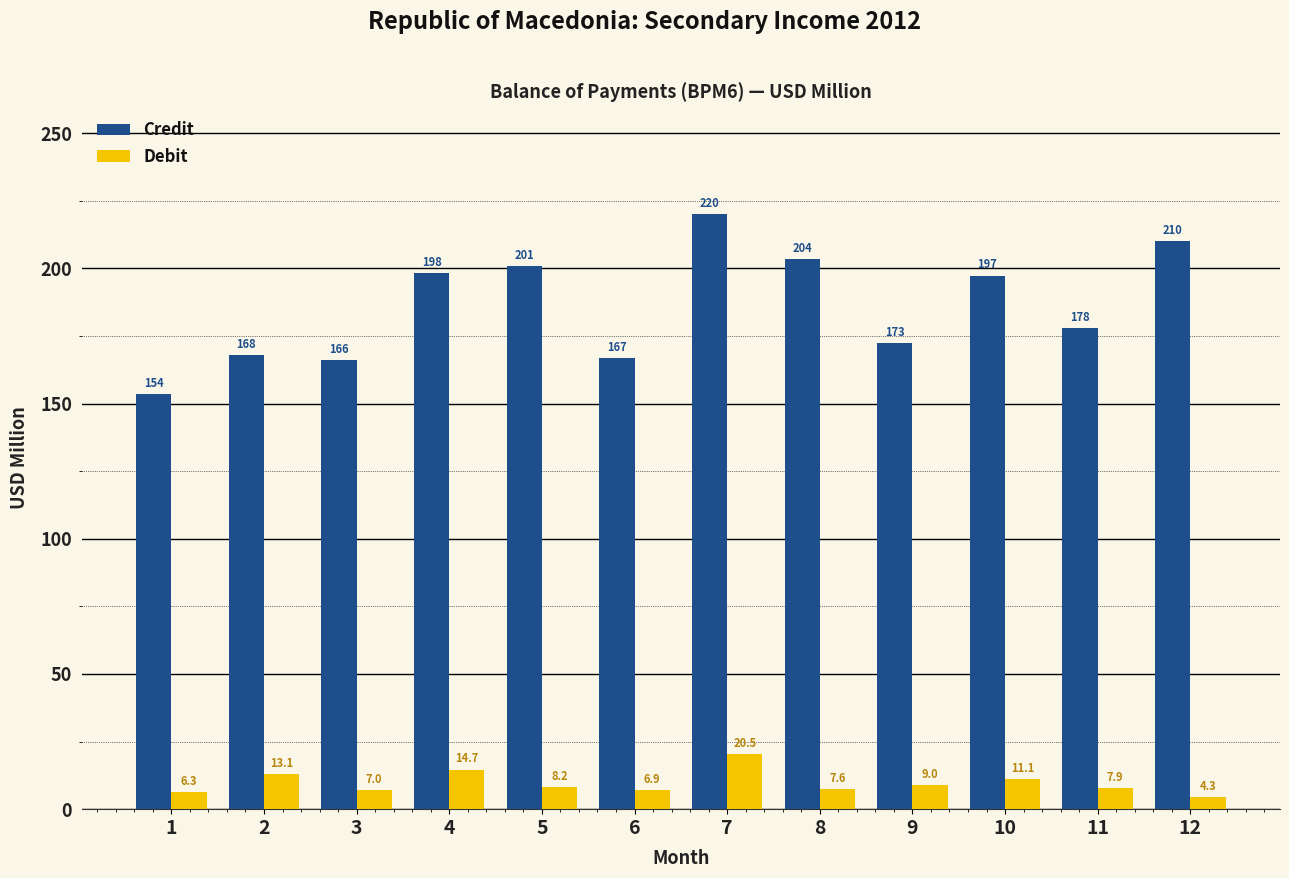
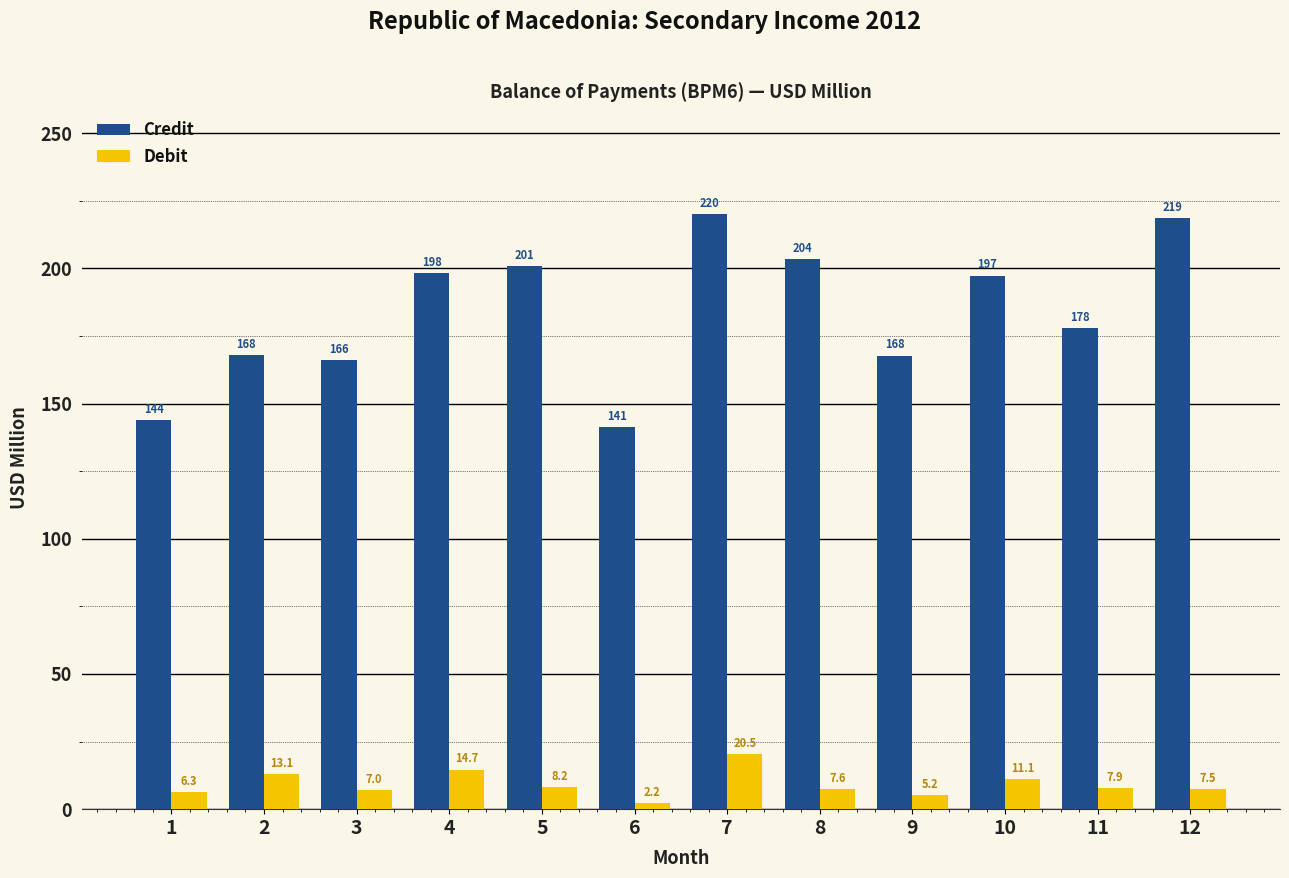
  {
    "Credit": {
-     "1": 154,
+     "1": 144,
      "2": 168,
      "3": 166,
      "4": 198,
      "5": 201,
-     "6": 167,
+     "6": 141,
      "7": 220,
      "8": 204,
-     "9": 173,
+     "9": 168,
      "10": 197,
      "11": 178,
-     "12": 210
+     "12": 219
    },
    "Debit": {
      "1": 6.3,
      "2": 13.1,
      "3": 7.0,
      "4": 14.7,
      "5": 8.2,
-     "6": 6.9,
+     "6": 2.2,
      "7": 20.5,
      "8": 7.6,
-     "9": 9.0,
+     "9": 5.2,
      "10": 11.1,
      "11": 7.9,
-     "12": 4.3
+     "12": 7.5
    }
  }
